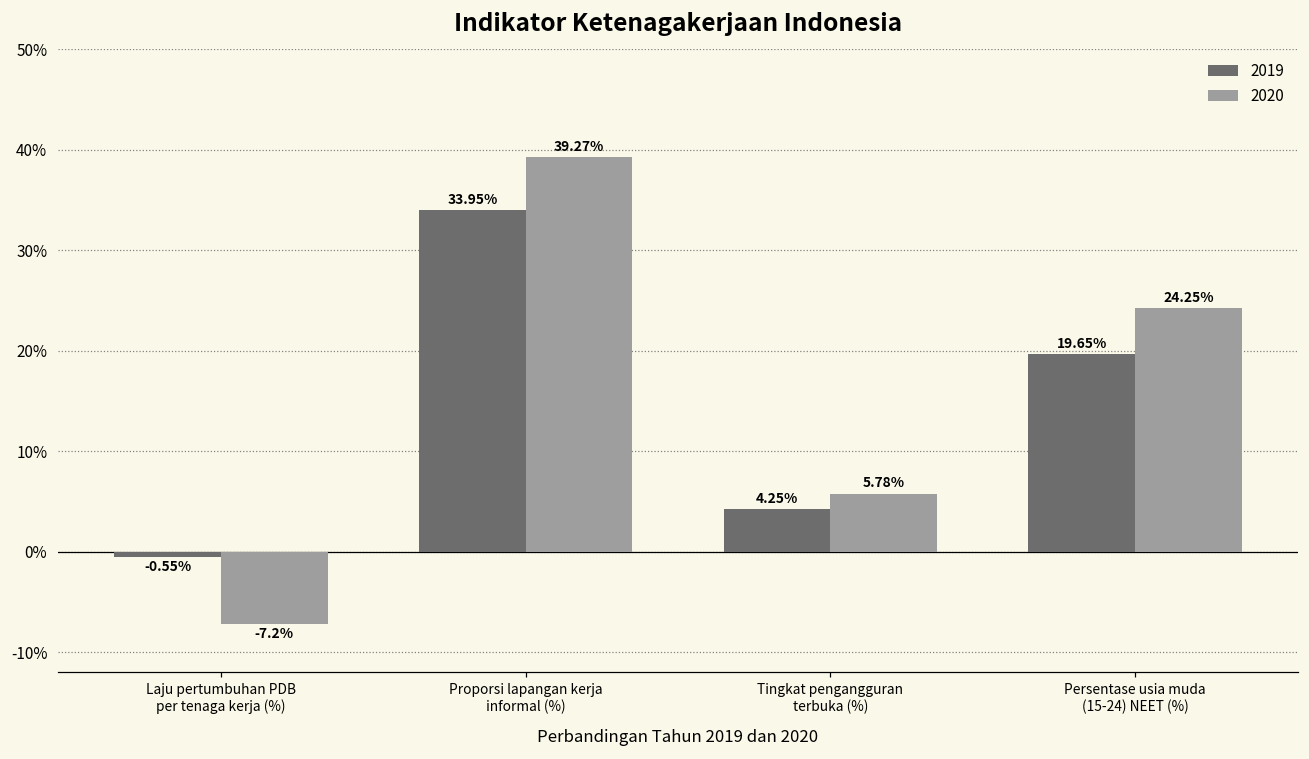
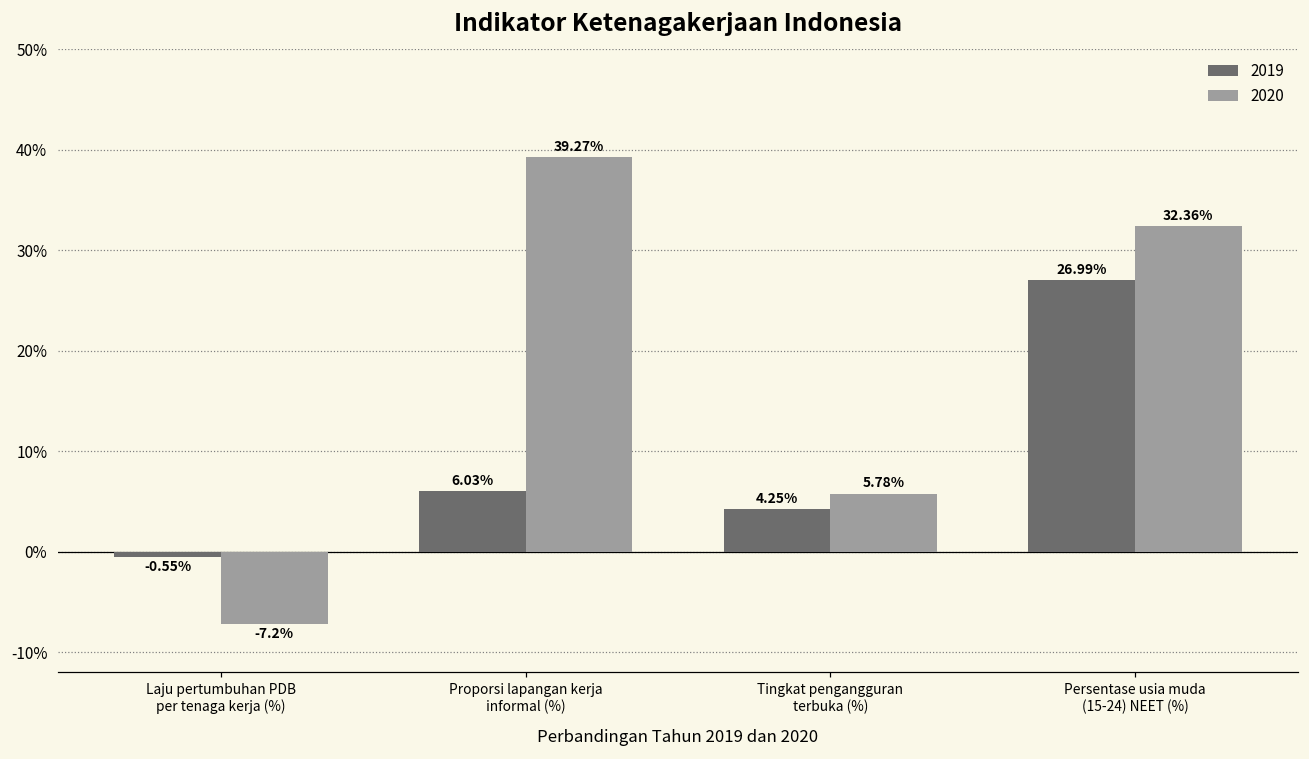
  {
    "2019": {
      "Laju pertumbuhan PDB per tenaga kerja (%)": "-0.55%",
-     "Proporsi lapangan kerja informal (%)": "33.95%",
+     "Proporsi lapangan kerja informal (%)": "6.03%",
      "Tingkat pengangguran terbuka (%)": "4.25%",
-     "Persentase usia muda (15-24) NEET (%)": "19.65%"
+     "Persentase usia muda (15-24) NEET (%)": "26.99%"
    },
    "2020": {
      "Laju pertumbuhan PDB per tenaga kerja (%)": "-7.2%",
      "Proporsi lapangan kerja informal (%)": "39.27%",
      "Tingkat pengangguran terbuka (%)": "5.78%",
-     "Persentase usia muda (15-24) NEET (%)": "24.25%"
+     "Persentase usia muda (15-24) NEET (%)": "32.36%"
    }
  }
